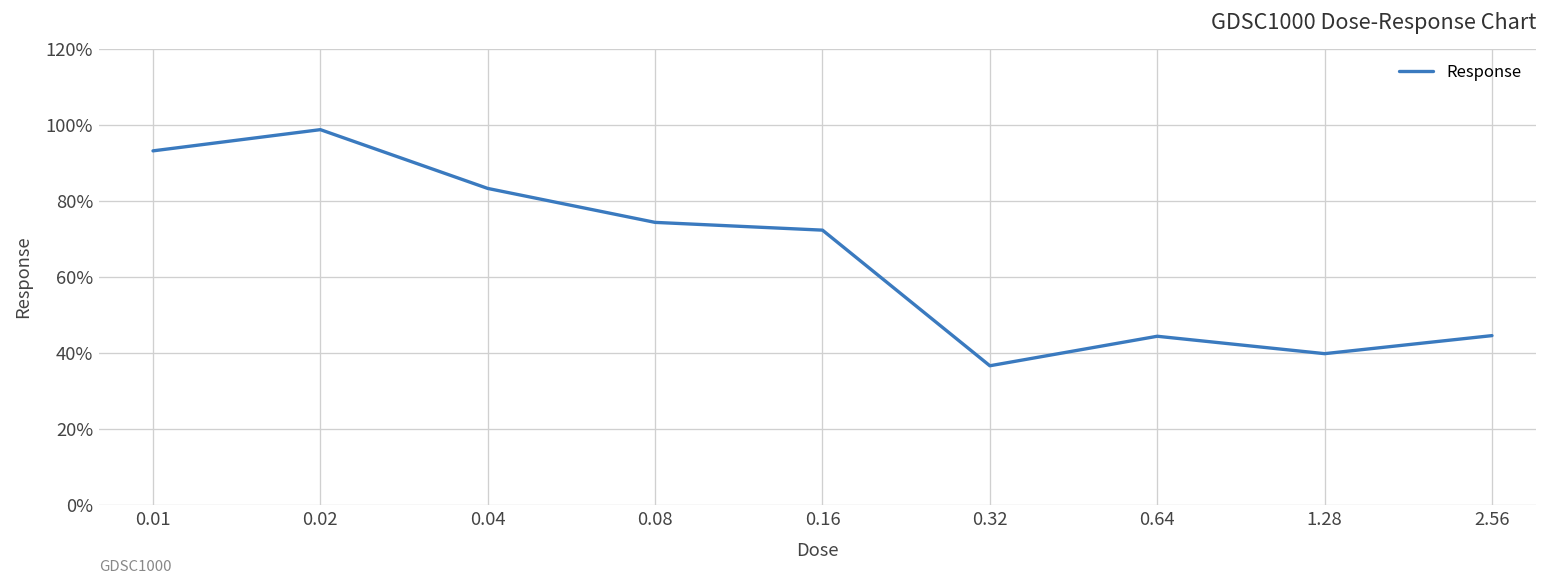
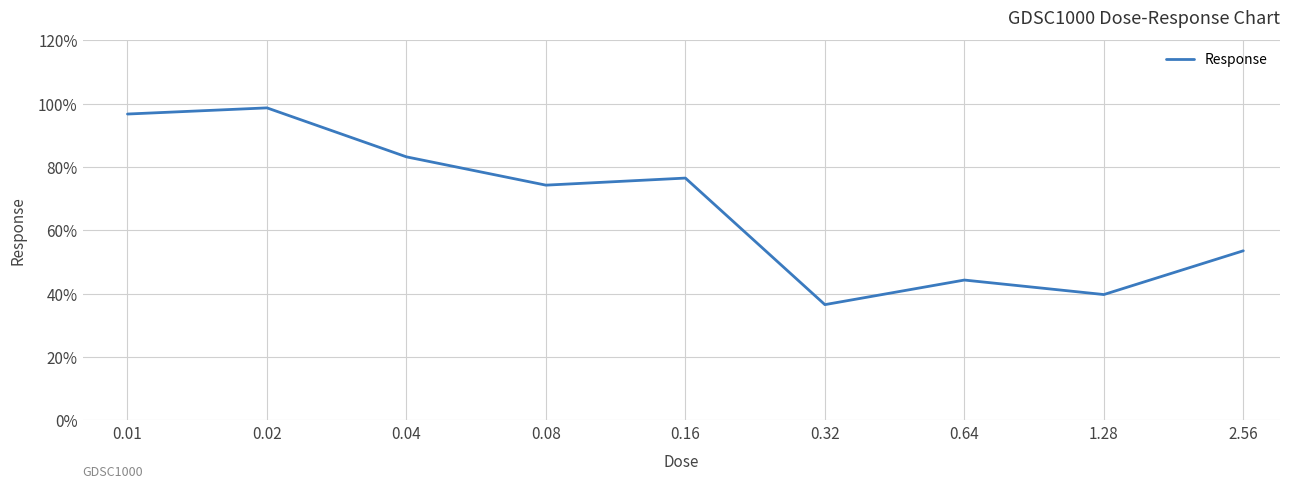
  {
-   "0.01": "93%",
+   "0.01": "97%",
    "0.02": "99%",
    "0.04": "83%",
    "0.08": "74%",
-   "0.16": "72%",
+   "0.16": "76%",
    "0.32": "37%",
    "0.64": "44%",
    "1.28": "40%",
-   "2.56": "44%"
+   "2.56": "54%"
  }
